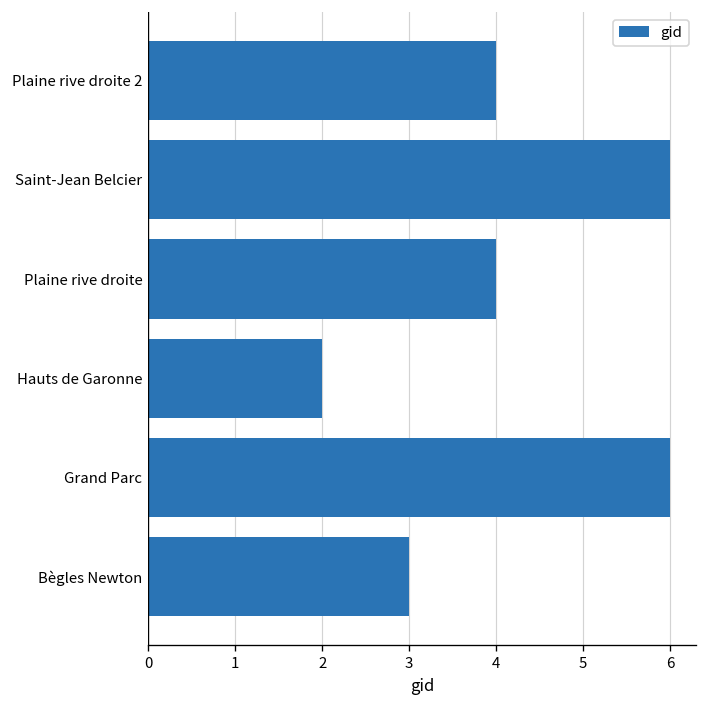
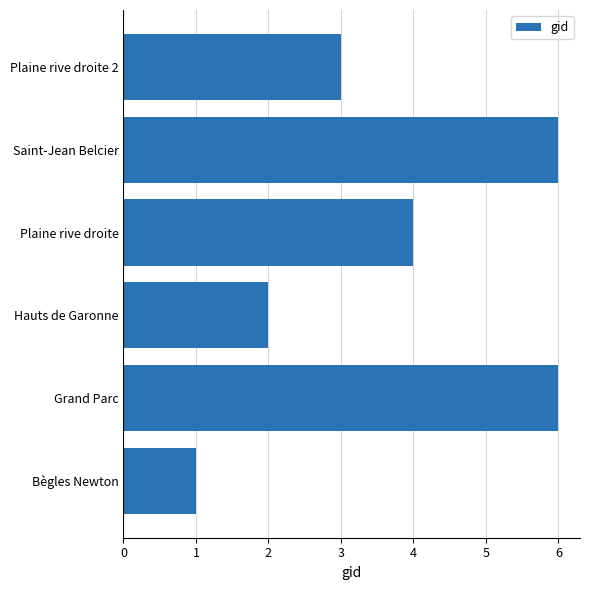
  {
-   "Plaine rive droite 2": 4,
+   "Plaine rive droite 2": 3,
    "Saint-Jean Belcier": 6,
    "Plaine rive droite": 4,
    "Hauts de Garonne": 2,
    "Grand Parc": 6,
-   "Bègles Newton": 3
+   "Bègles Newton": 1
  }
